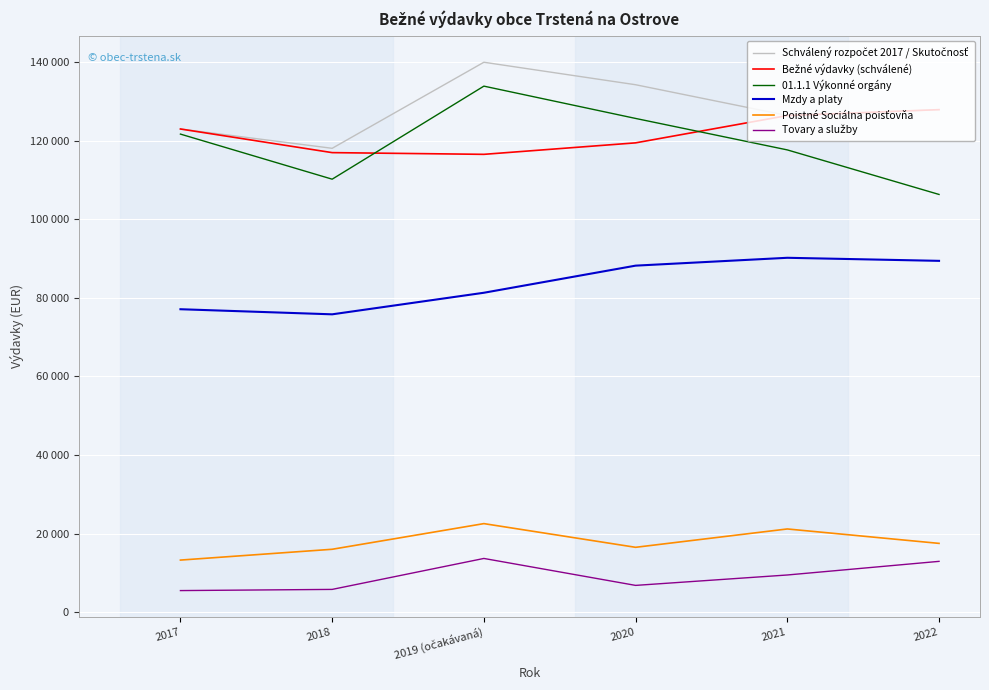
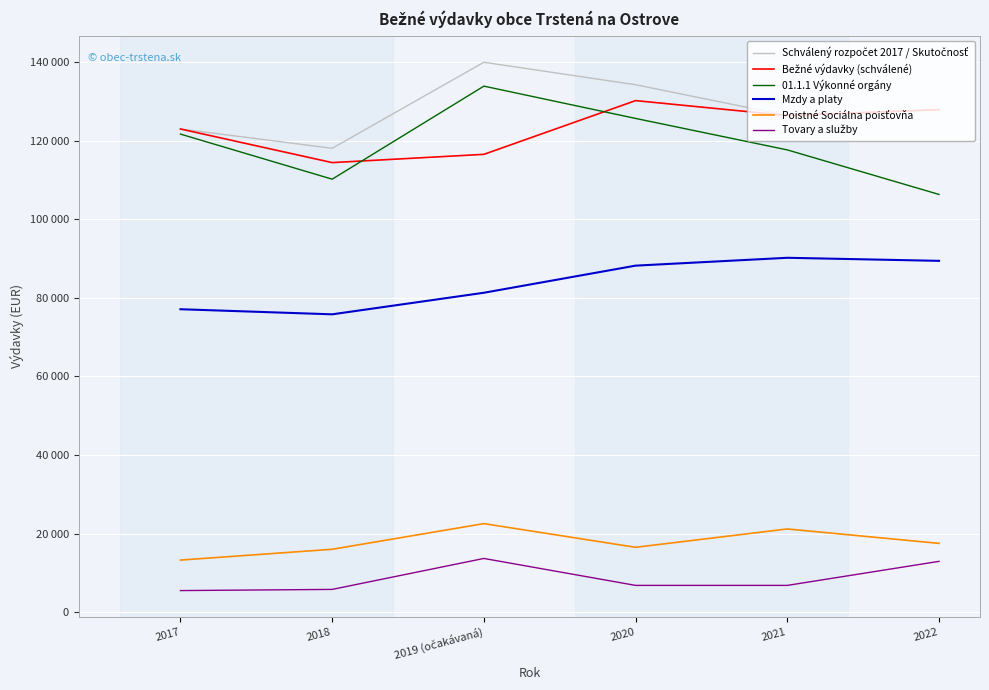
  {
    "Schválený rozpočet 2017 / Skutočnosť": {
      "2018": 118000,
      "2019 (očakávaná)": 140000,
      "2020": 134000
    },
    "Bežné výdavky (schválené)": {
-     "2018": 117000,
+     "2018": 114000,
      "2019 (očakávaná)": 117000,
-     "2020": 119000
+     "2020": 130000
    },
    "01.1.1 Výkonné orgány": {
      "2017": 122000,
      "2018": 110000,
      "2019 (očakávaná)": 134000,
      "2020": 126000,
      "2021": 118000,
      "2022": 106000
    },
    "Mzdy a platy": {
      "2017": 77000,
      "2018": 76000,
      "2019 (očakávaná)": 81000,
      "2020": 88000,
      "2021": 90000,
      "2022": 89000
    },
    "Poistné Sociálna poisťovňa": {
      "2017": 13000,
      "2018": 16000,
      "2019 (očakávaná)": 23000,
      "2020": 17000,
      "2021": 21000,
      "2022": 18000
    },
    "Tovary a služby": {
      "2017": 5000,
      "2018": 6000,
      "2019 (očakávaná)": 14000,
      "2020": 7000,
-     "2021": 9000,
+     "2021": 7000,
      "2022": 13000
    }
  }
